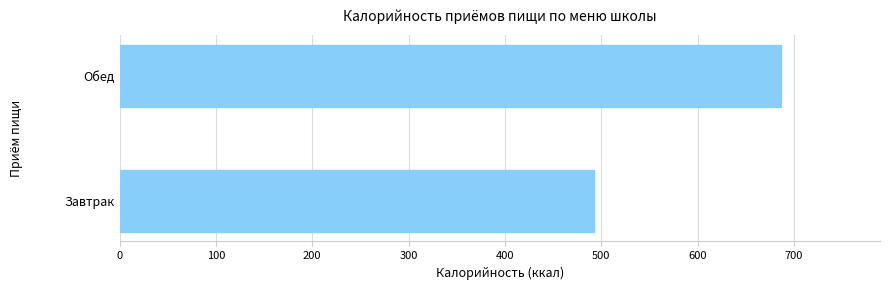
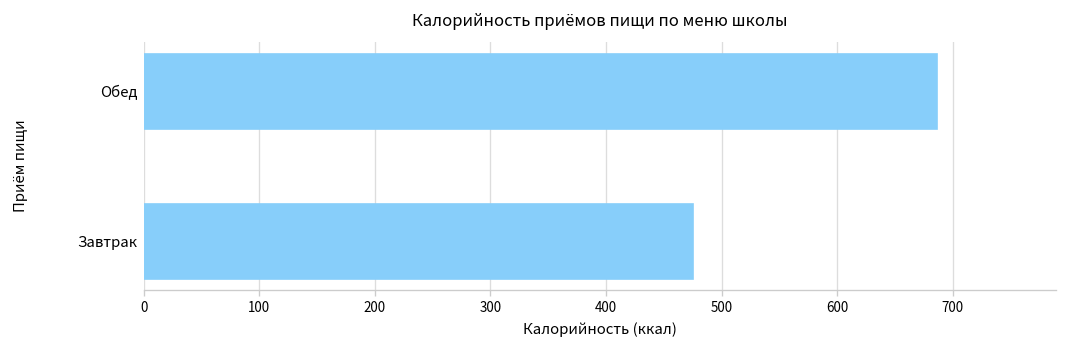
  {
    "Обед": 690,
-   "Завтрак": 490
+   "Завтрак": 480
  }
